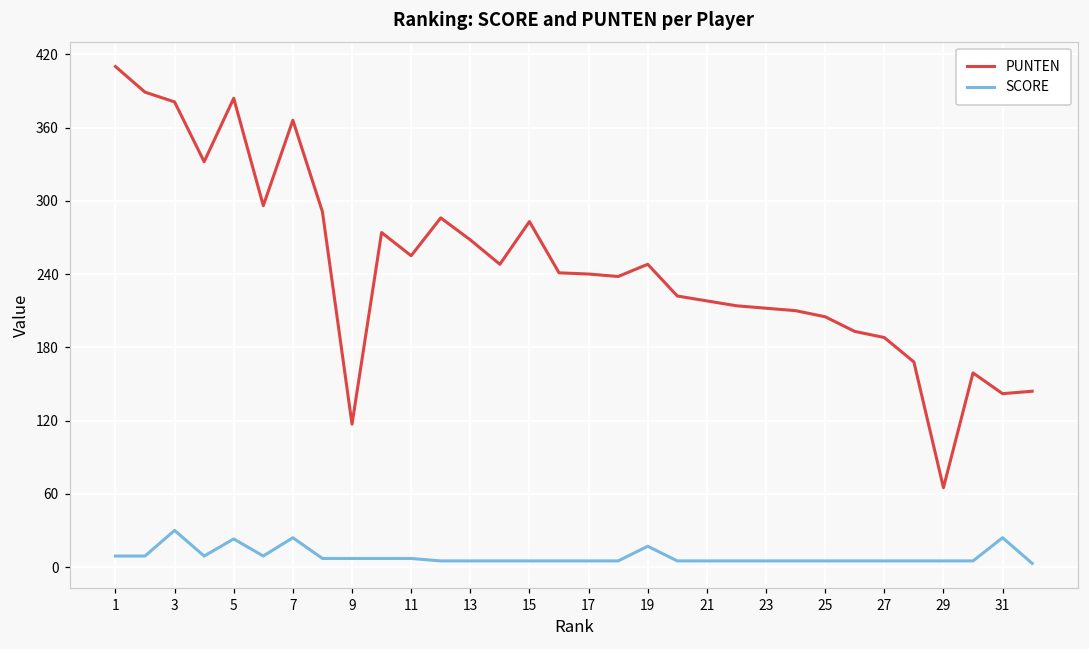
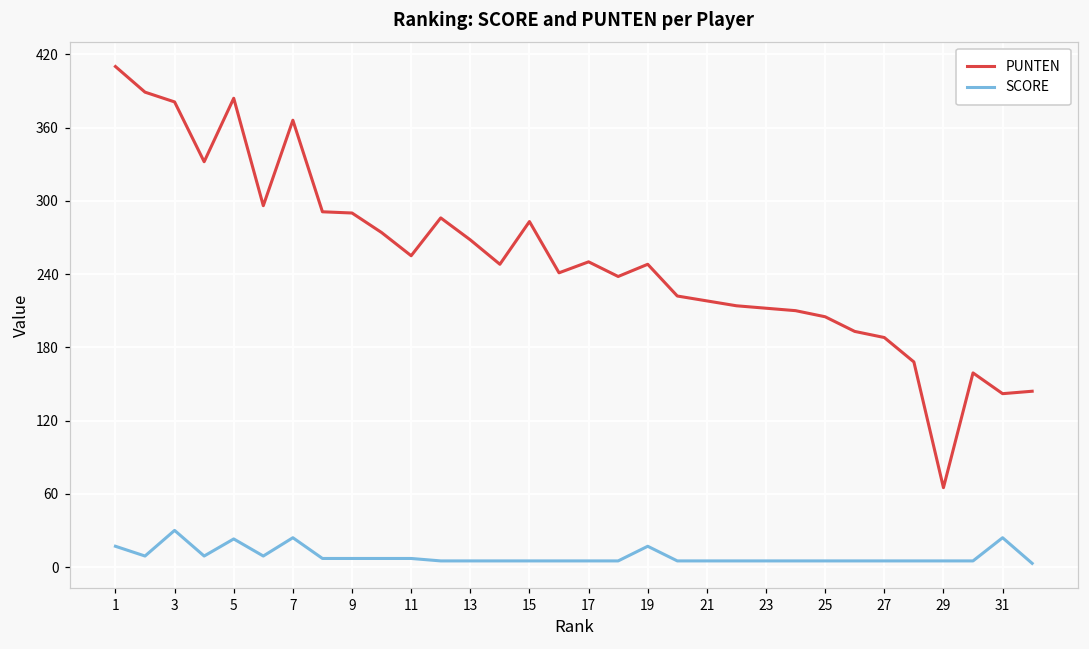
  {
    "PUNTEN": {
      "1": 410,
      "3": 381,
      "5": 384,
      "7": 366,
-     "9": 117,
+     "9": 290,
      "11": 255,
      "13": 268,
      "15": 283,
-     "17": 240,
+     "17": 250,
      "19": 248,
      "21": 218,
      "23": 212,
      "25": 205,
      "27": 188,
      "29": 65,
      "31": 142
    },
    "SCORE": {
-     "1": 9,
+     "1": 17,
      "3": 30,
      "5": 23,
      "7": 24,
      "9": 7,
      "11": 7,
      "13": 5,
      "15": 5,
      "17": 5,
      "19": 17,
      "21": 5,
      "23": 5,
      "25": 5,
      "27": 5,
      "29": 5,
      "31": 24
    }
  }
